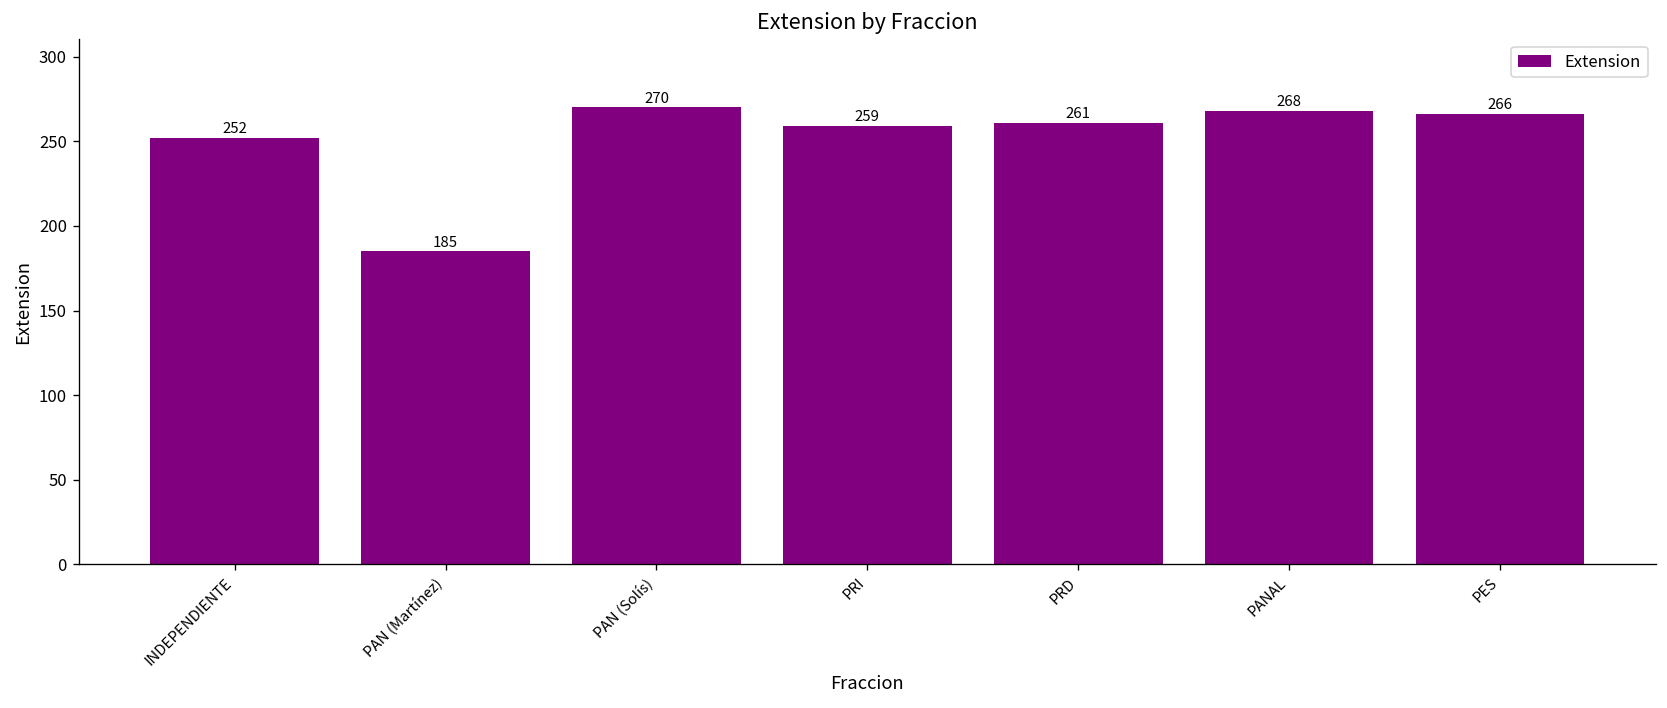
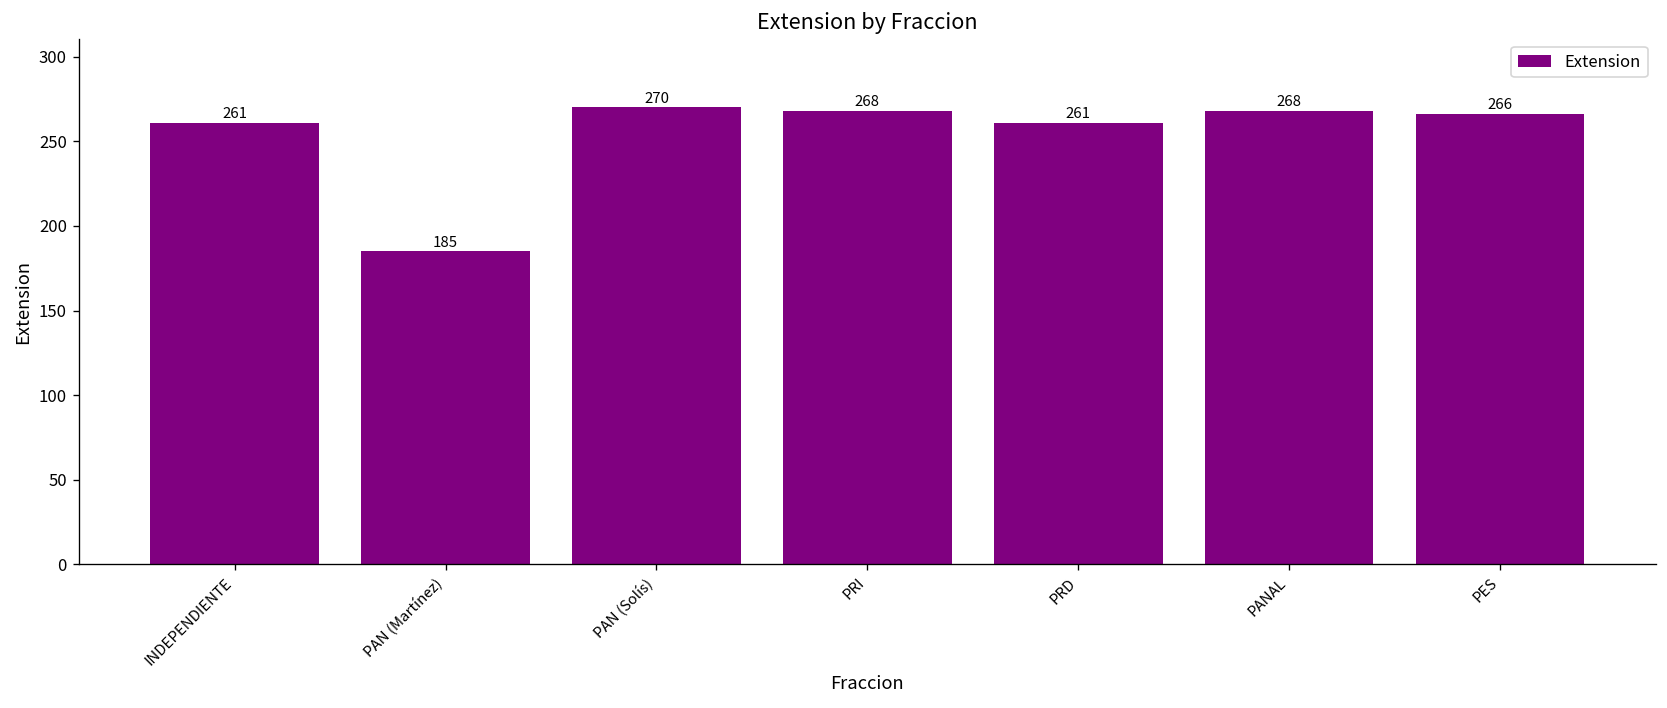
  {
-   "INDEPENDIENTE": 252,
+   "INDEPENDIENTE": 261,
    "PAN (Martínez)": 185,
    "PAN (Solís)": 270,
-   "PRI": 259,
+   "PRI": 268,
    "PRD": 261,
    "PANAL": 268,
    "PES": 266
  }
